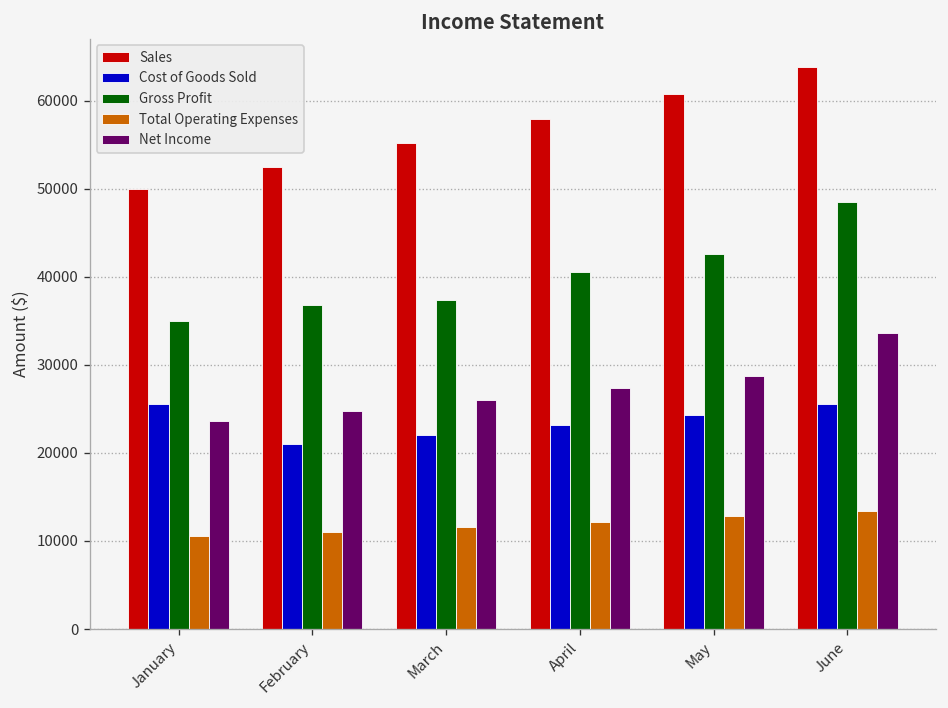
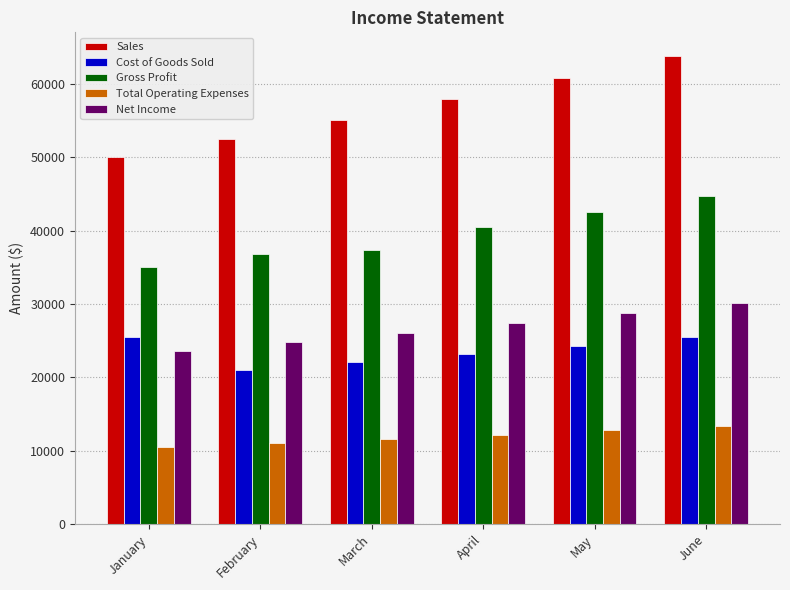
  {
    "Sales": {
      "January": 50000,
      "February": 53000,
      "March": 55000,
      "April": 58000,
      "May": 61000,
      "June": 64000
    },
    "Cost of Goods Sold": {
      "January": 26000,
      "February": 21000,
      "March": 22000,
      "April": 23000,
      "May": 24000,
      "June": 26000
    },
    "Gross Profit": {
      "January": 35000,
      "February": 37000,
      "March": 37000,
      "April": 41000,
      "May": 43000,
-     "June": 49000
+     "June": 45000
    },
    "Total Operating Expenses": {
      "January": 11000,
      "February": 11000,
      "March": 12000,
      "April": 12000,
      "May": 13000,
      "June": 13000
    },
    "Net Income": {
      "January": 24000,
      "February": 25000,
      "March": 26000,
      "April": 27000,
      "May": 29000,
-     "June": 34000
+     "June": 30000
    }
  }
